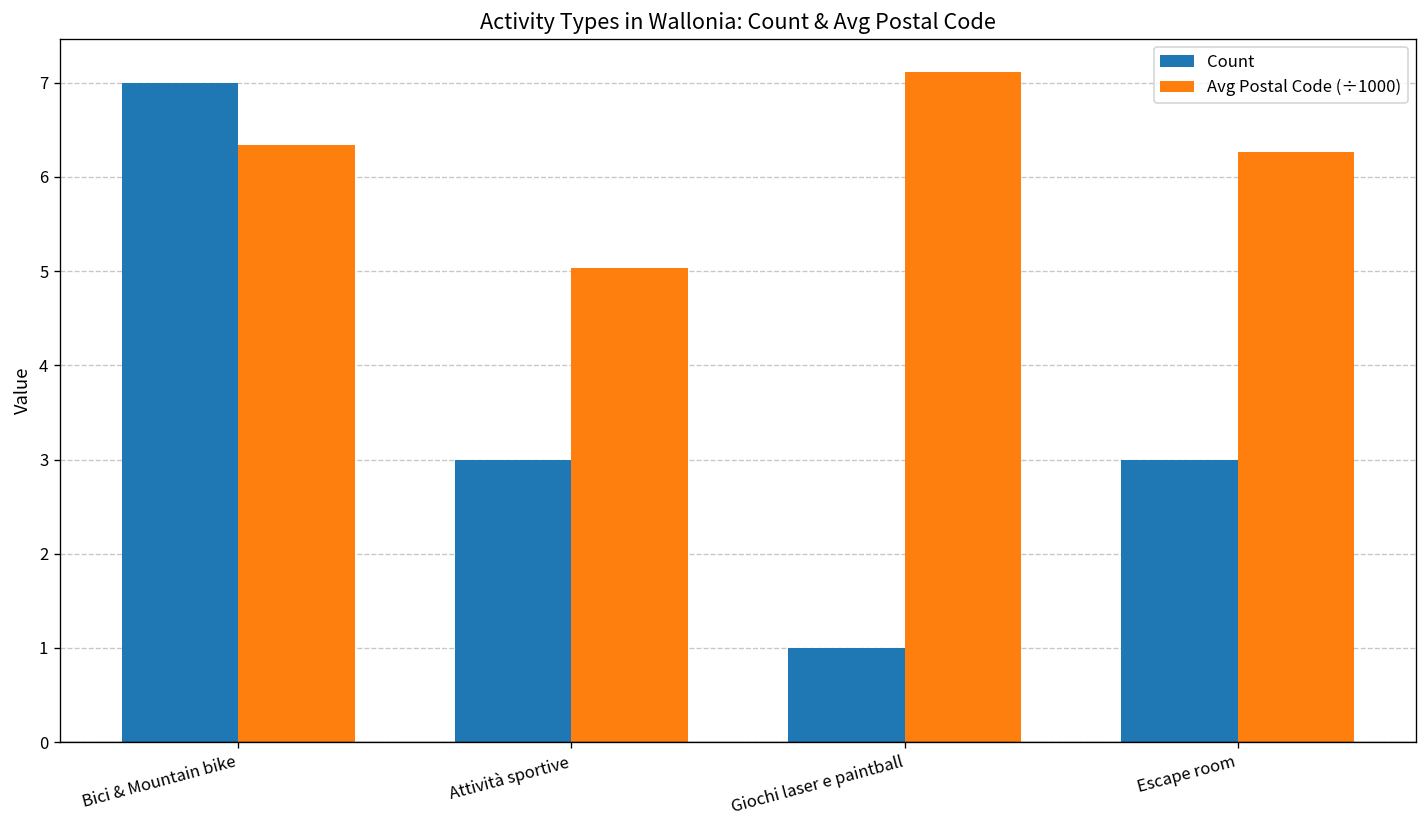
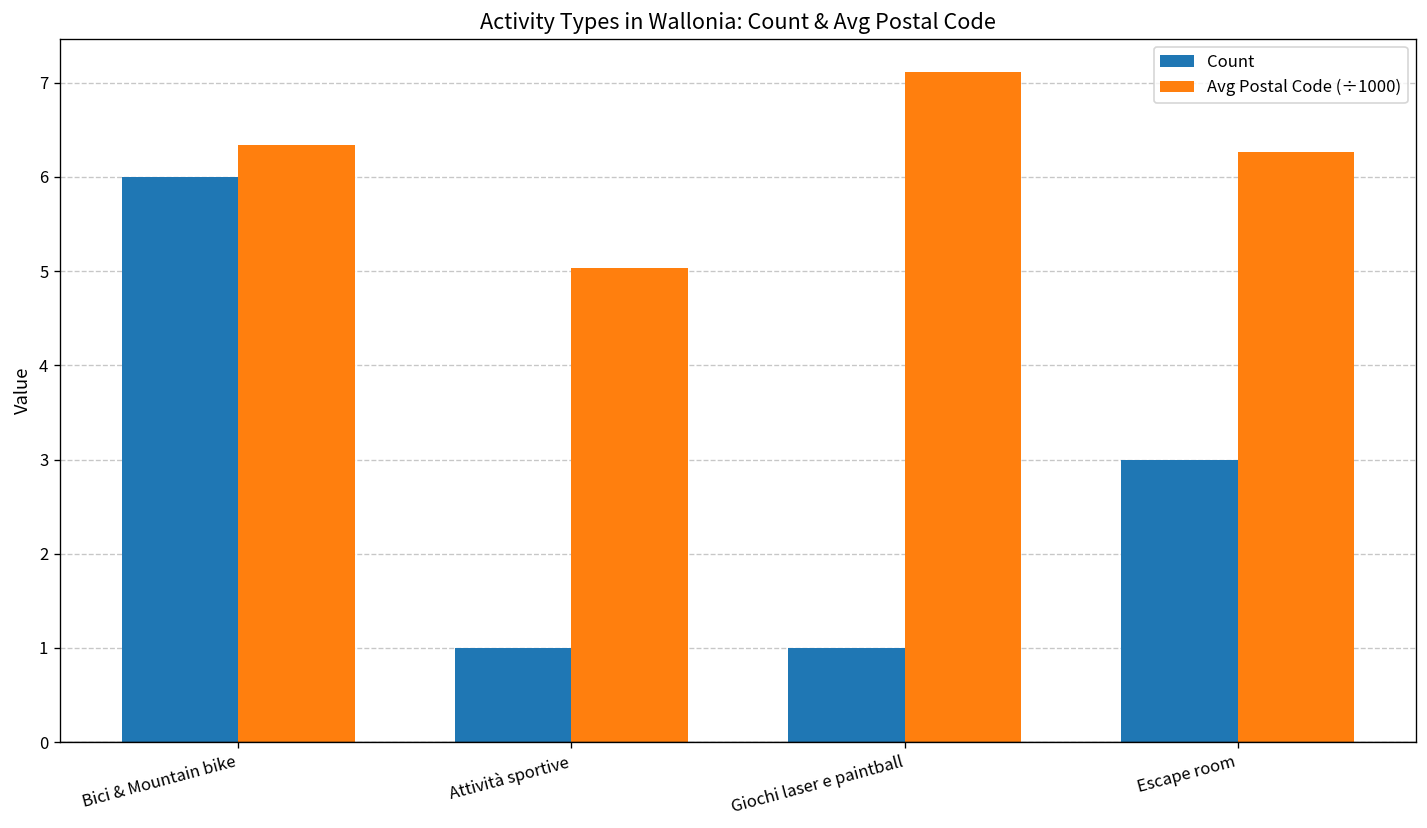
  {
    "Count": {
-     "Bici & Mountain bike": 7,
-     "Attività sportive": 3,
+     "Bici & Mountain bike": 6,
+     "Attività sportive": 1,
      "Giochi laser e paintball": 1,
      "Escape room": 3
    },
    "Avg Postal Code (÷1000)": {
      "Bici & Mountain bike": 6.3,
      "Attività sportive": 5,
      "Giochi laser e paintball": 7.1,
      "Escape room": 6.3
    }
  }
